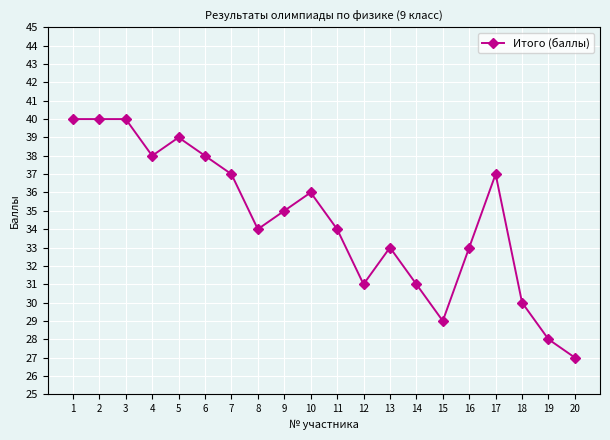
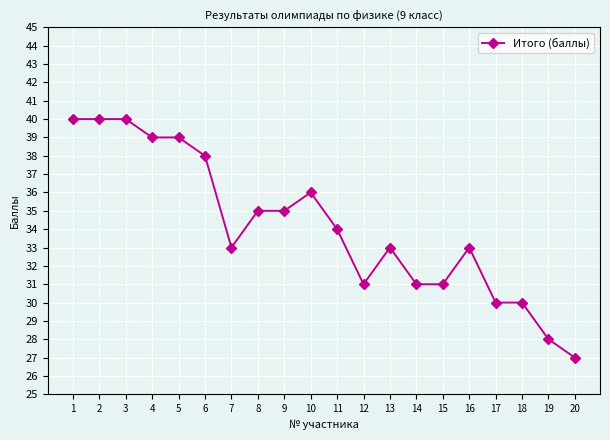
  {
    "1": 40,
    "2": 40,
    "3": 40,
-   "4": 38,
+   "4": 39,
    "5": 39,
    "6": 38,
-   "7": 37,
-   "8": 34,
+   "7": 33,
+   "8": 35,
    "9": 35,
    "10": 36,
    "11": 34,
    "12": 31,
    "13": 33,
    "14": 31,
-   "15": 29,
+   "15": 31,
    "16": 33,
-   "17": 37,
+   "17": 30,
    "18": 30,
    "19": 28,
    "20": 27
  }
